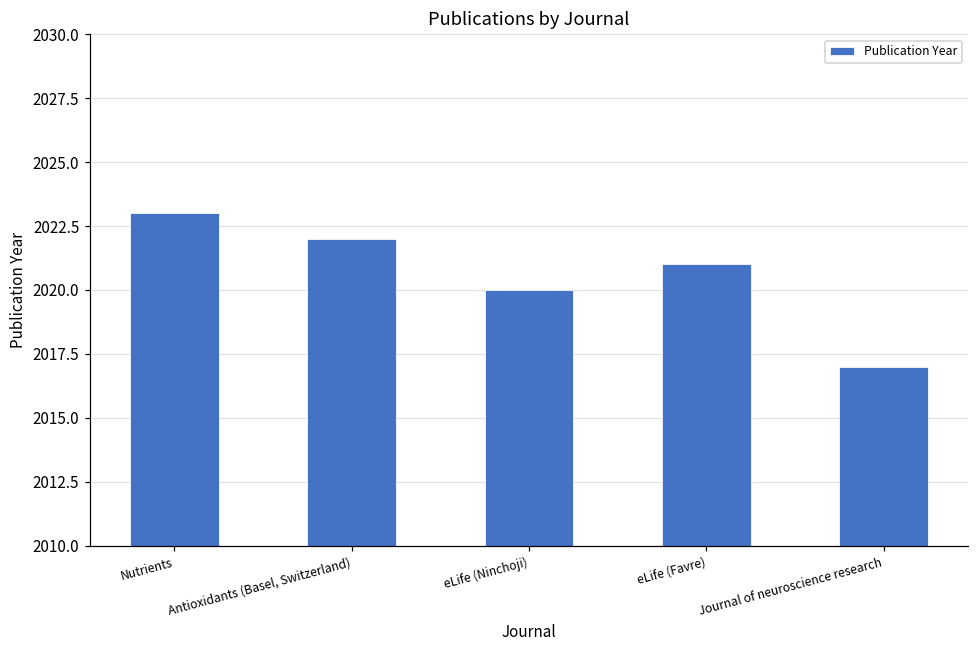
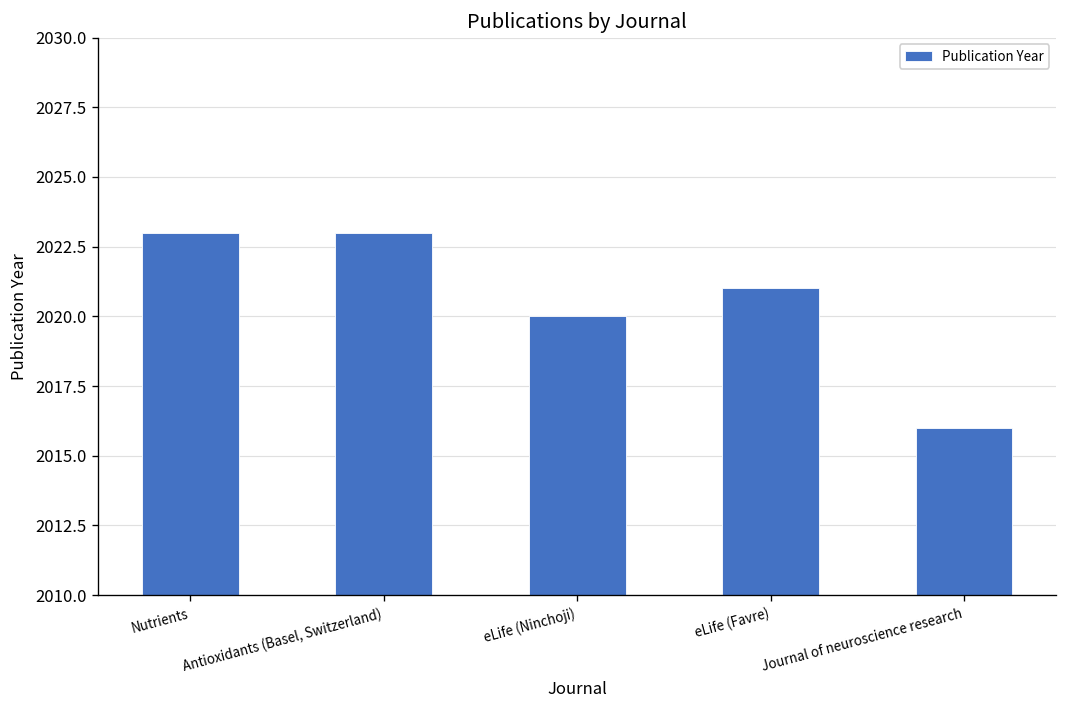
  {
    "Nutrients": 2023,
-   "Antioxidants (Basel, Switzerland)": 2022,
+   "Antioxidants (Basel, Switzerland)": 2023,
    "eLife (Ninchoji)": 2020,
    "eLife (Favre)": 2021,
-   "Journal of neuroscience research": 2017
+   "Journal of neuroscience research": 2016
  }
